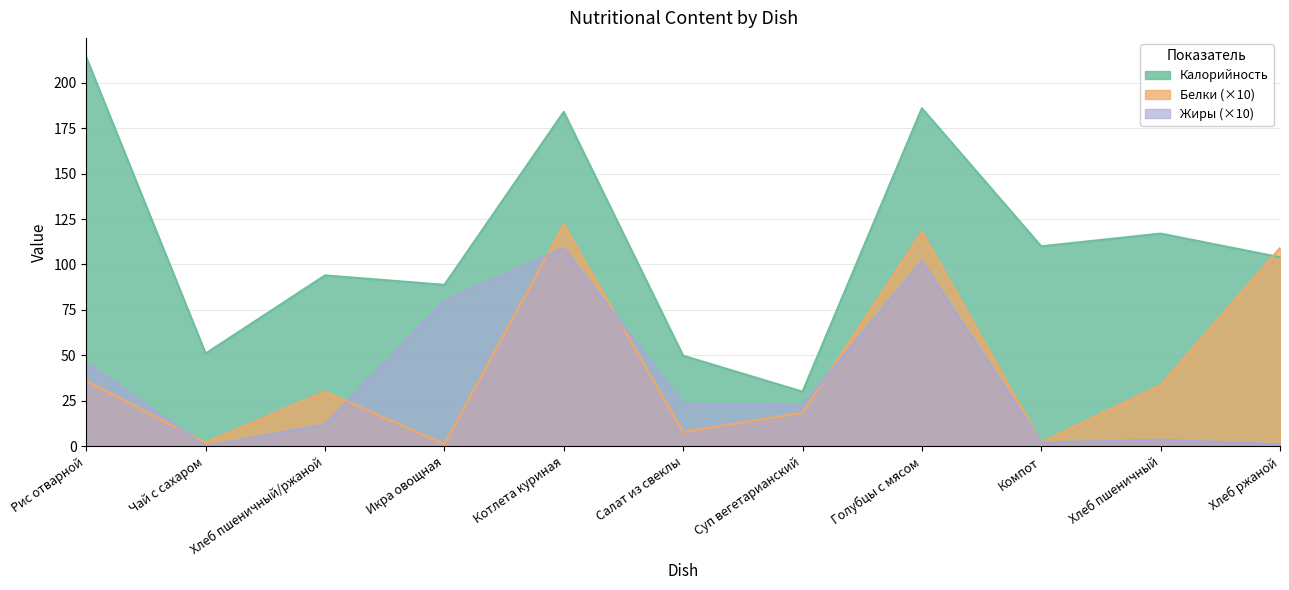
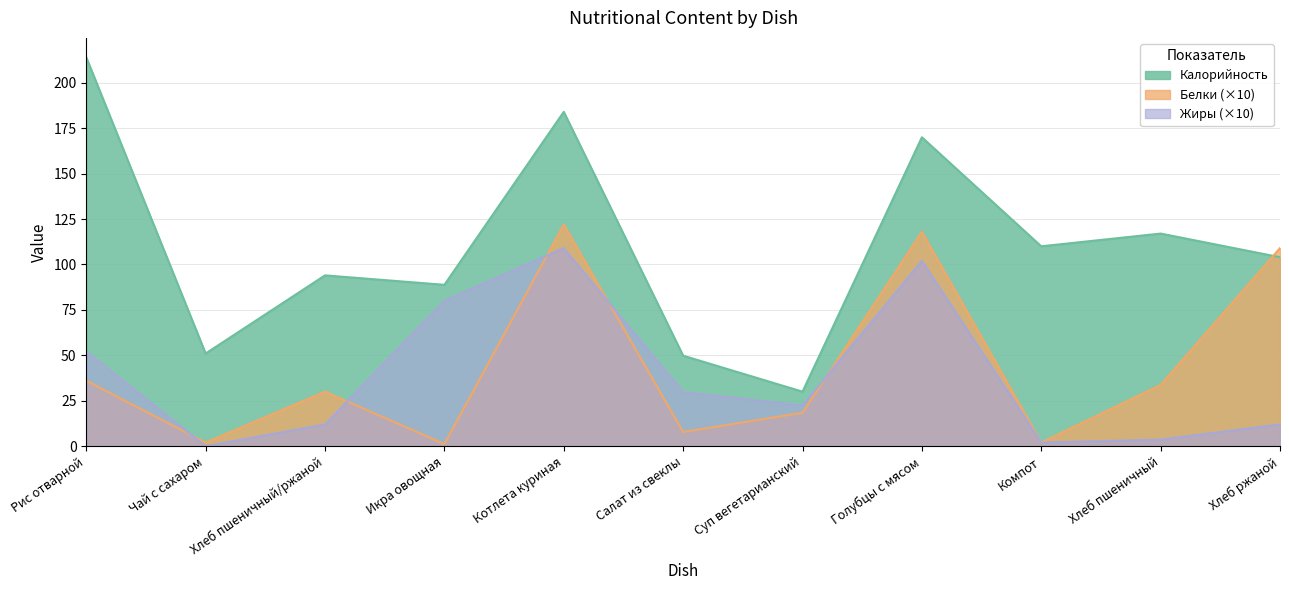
  {
    "Калорийность": {
      "Рис отварной": 214,
      "Чай с сахаром": 51,
      "Хлеб пшеничный/ржаной": 94,
      "Икра овощная": 89,
      "Котлета куриная": 184,
      "Салат из свеклы": 50,
      "Суп вегетарианский": 30,
-     "Голубцы с мясом": 186,
+     "Голубцы с мясом": 170,
      "Компот": 110,
      "Хлеб пшеничный": 117,
      "Хлеб ржаной": 104
    },
    "Белки (×10)": {
      "Рис отварной": 36,
      "Чай с сахаром": 2,
      "Хлеб пшеничный/ржаной": 30,
      "Икра овощная": 1,
      "Котлета куриная": 122,
      "Салат из свеклы": 8,
      "Суп вегетарианский": 18,
      "Голубцы с мясом": 118,
      "Хлеб пшеничный": 34,
      "Хлеб ржаной": 109
    },
    "Жиры (×10)": {
-     "Рис отварной": 46,
+     "Рис отварной": 52,
      "Чай с сахаром": 0,
      "Хлеб пшеничный/ржаной": 12,
      "Икра овощная": 80,
      "Котлета куриная": 109,
-     "Салат из свеклы": 23,
+     "Салат из свеклы": 30,
      "Суп вегетарианский": 22,
      "Голубцы с мясом": 102,
      "Хлеб пшеничный": 4,
-     "Хлеб ржаной": 1
+     "Хлеб ржаной": 12
    }
  }
